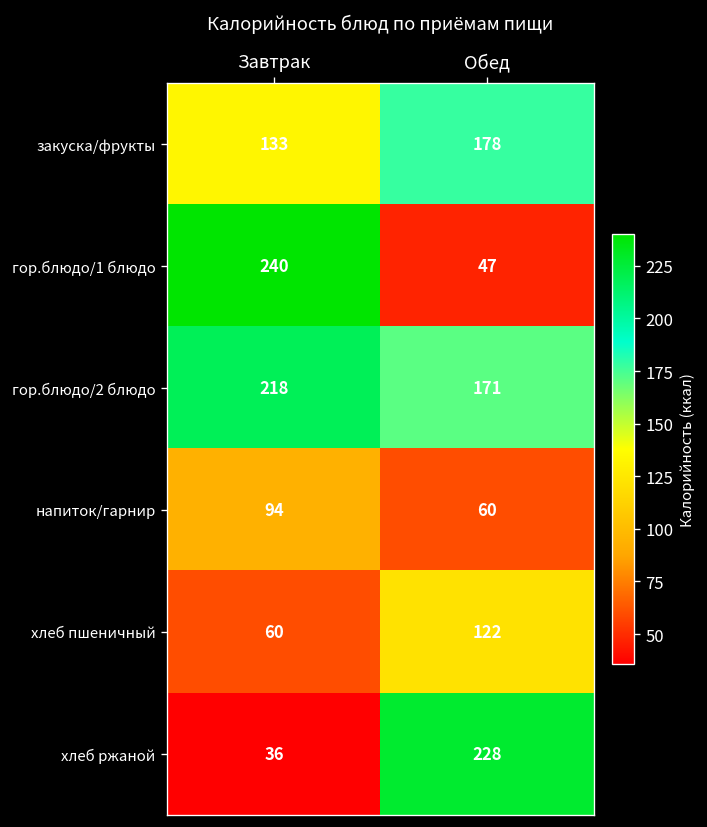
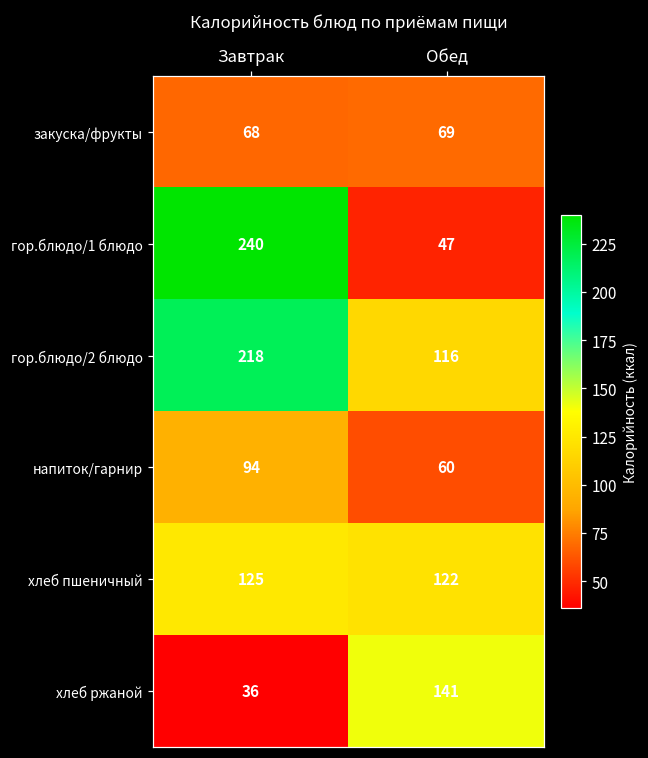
  {
    "закуска/фрукты": {
-     "Завтрак": 133,
-     "Обед": 178
+     "Завтрак": 68,
+     "Обед": 69
    },
    "гор.блюдо/1 блюдо": {
      "Завтрак": 240,
      "Обед": 47
    },
    "гор.блюдо/2 блюдо": {
      "Завтрак": 218,
-     "Обед": 171
+     "Обед": 116
    },
    "напиток/гарнир": {
      "Завтрак": 94,
      "Обед": 60
    },
    "хлеб пшеничный": {
-     "Завтрак": 60,
+     "Завтрак": 125,
      "Обед": 122
    },
    "хлеб ржаной": {
      "Завтрак": 36,
-     "Обед": 228
+     "Обед": 141
    }
  }
